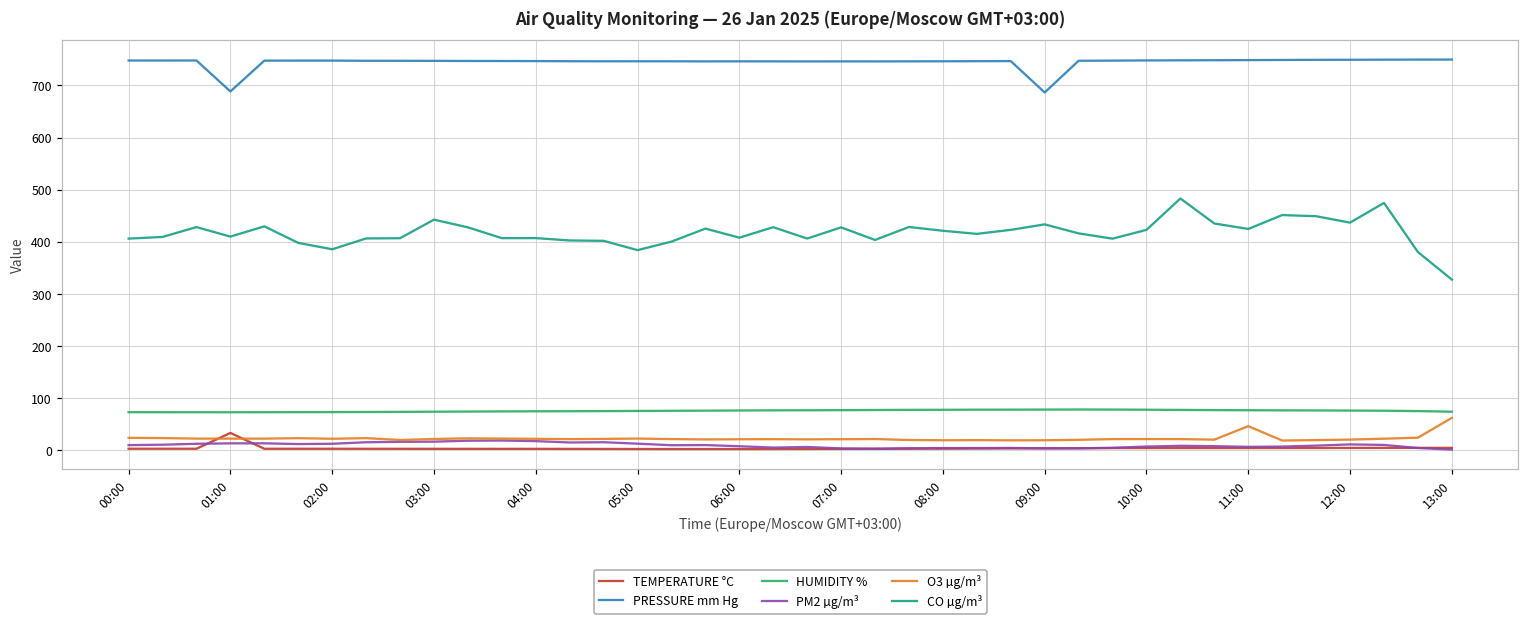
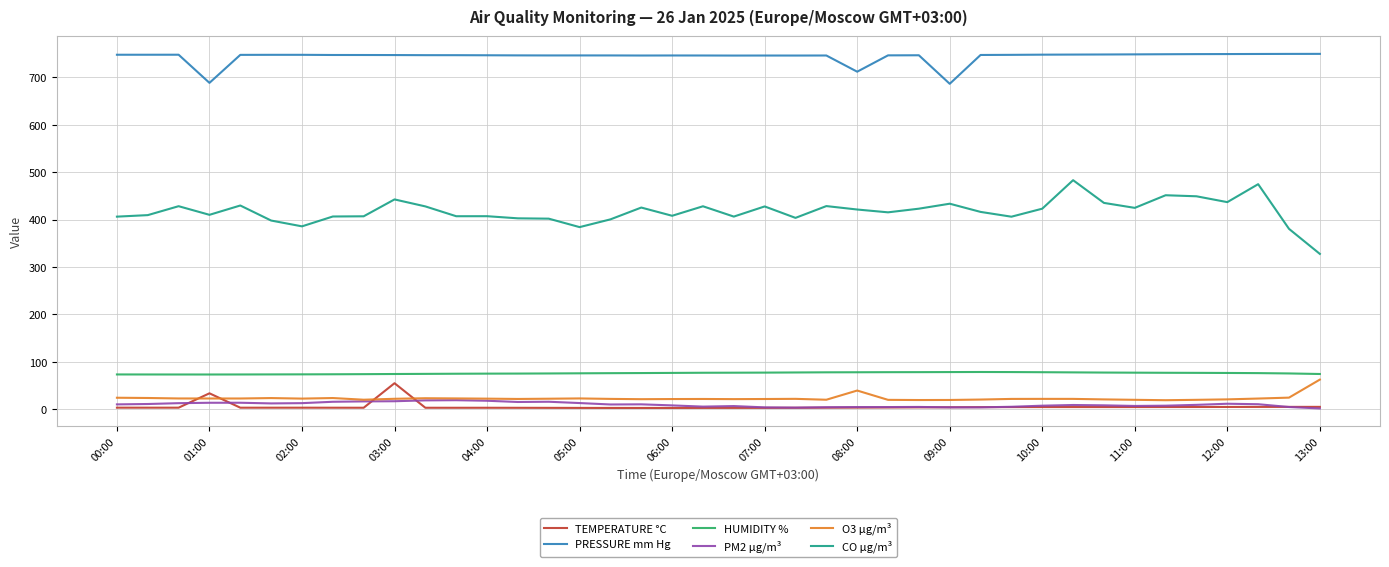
  {
    "TEMPERATURE °C": {
      "00:00": 0,
      "01:00": 30,
      "02:00": 0,
-     "03:00": 0,
+     "03:00": 50,
      "04:00": 0,
      "05:00": 0,
      "06:00": 0,
      "12:00": 0
    },
    "PRESSURE mm Hg": {
      "00:00": 750,
      "01:00": 690,
      "02:00": 750,
      "03:00": 750,
      "04:00": 750,
      "05:00": 750,
      "06:00": 750,
      "07:00": 750,
-     "08:00": 750,
+     "08:00": 710,
      "09:00": 690,
      "10:00": 750,
      "11:00": 750,
      "12:00": 750,
      "13:00": 750
    },
    "PM2 µg/m³": {
      "00:00": 10,
      "01:00": 10,
      "02:00": 10,
      "05:00": 10,
      "06:00": 10,
      "12:00": 10
    },
    "O3 µg/m³": {
      "00:00": 20,
      "01:00": 20,
      "02:00": 20,
      "05:00": 20,
      "06:00": 20,
      "07:00": 20,
-     "08:00": 20,
+     "08:00": 40,
      "09:00": 20,
      "10:00": 20,
-     "11:00": 50,
+     "11:00": 20,
      "12:00": 20,
      "13:00": 60
    }
  }
